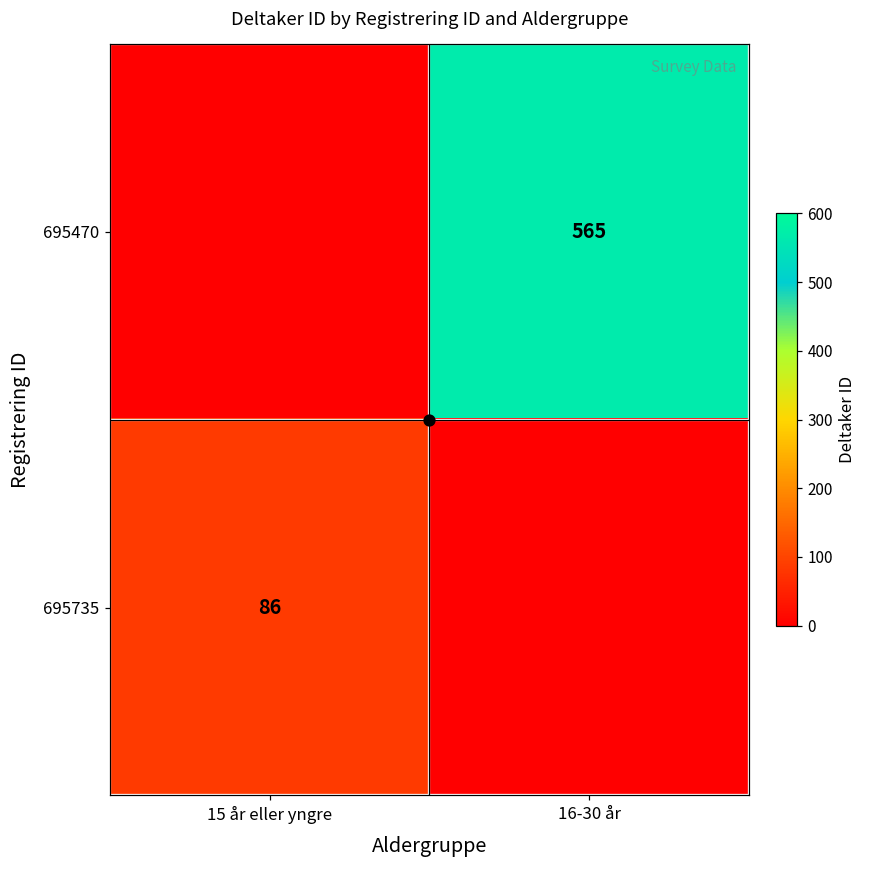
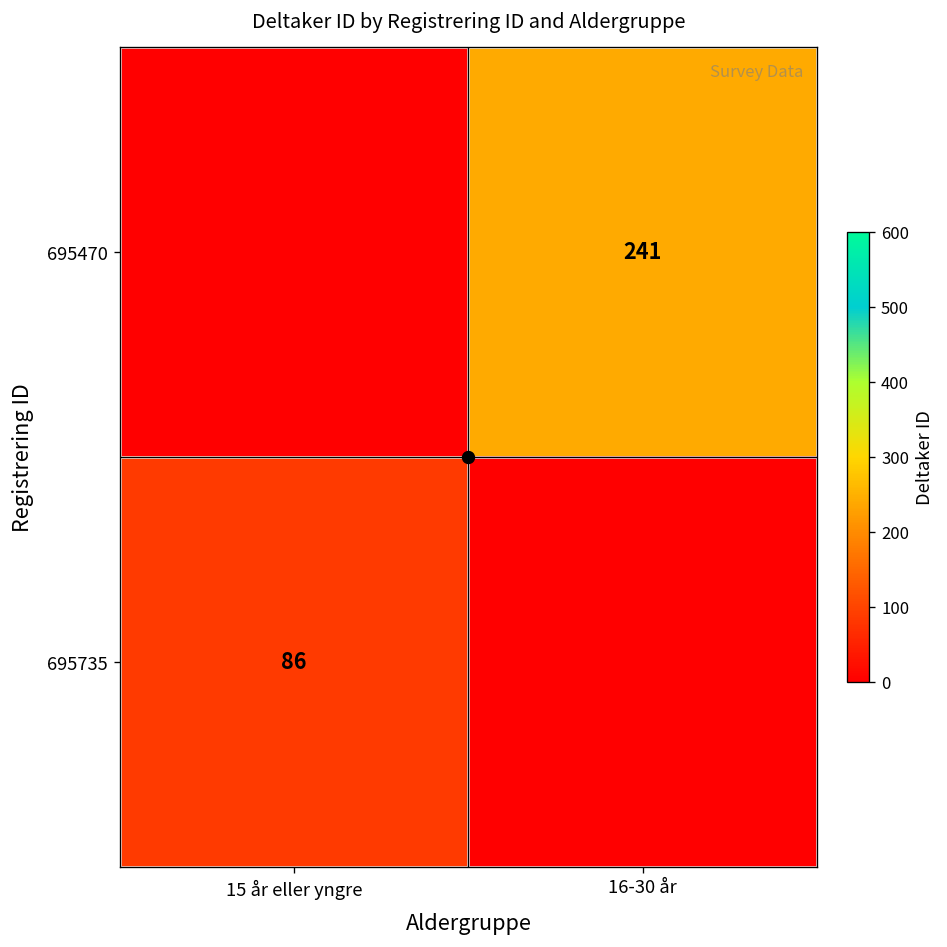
  {
    "695470": {
-     "16-30 år": 565
+     "16-30 år": 241
    },
    "695735": {
      "15 år eller yngre": 86
    }
  }
